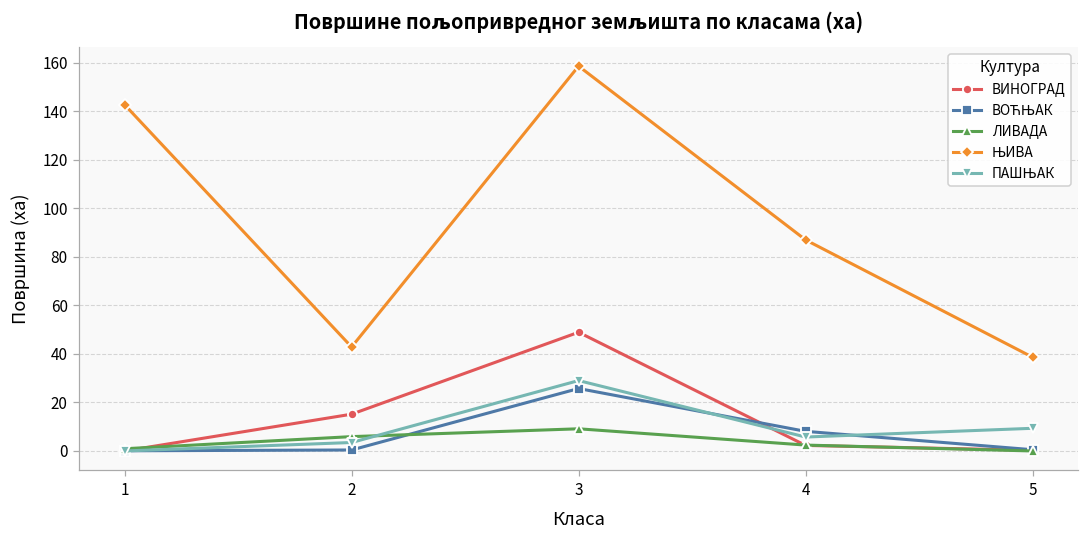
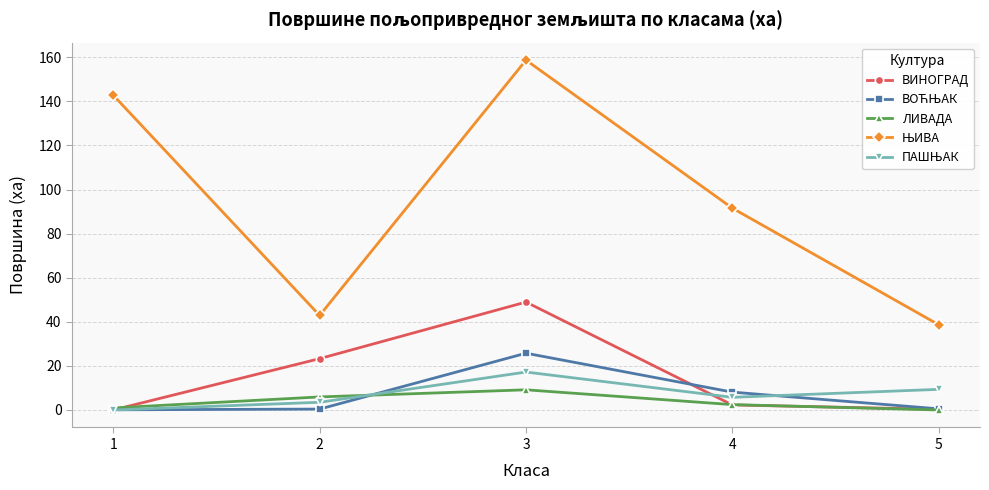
  {
    "ВИНОГРАД": {
-     "2": 15,
+     "2": 23,
      "3": 49
    },
    "ВОЋЊАК": {
      "2": 0,
      "3": 26,
      "4": 8
    },
    "ЛИВАДА": {
      "2": 6,
      "3": 9
    },
    "ЊИВА": {
      "1": 143,
      "2": 43,
      "3": 159,
-     "4": 87,
+     "4": 92,
      "5": 39
    },
    "ПАШЊАК": {
      "2": 3,
-     "3": 29,
+     "3": 17,
      "4": 6,
      "5": 9
    }
  }
